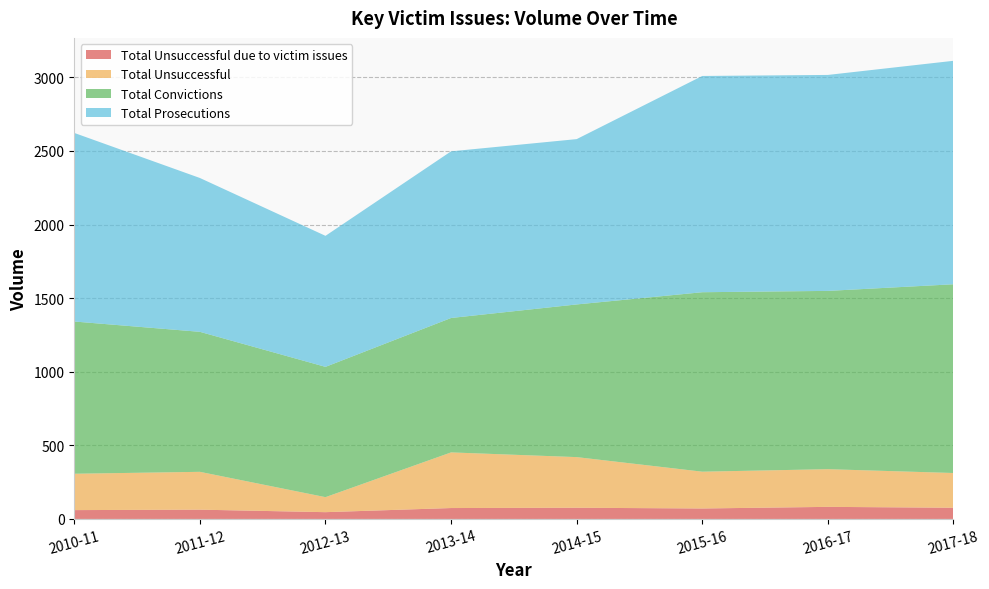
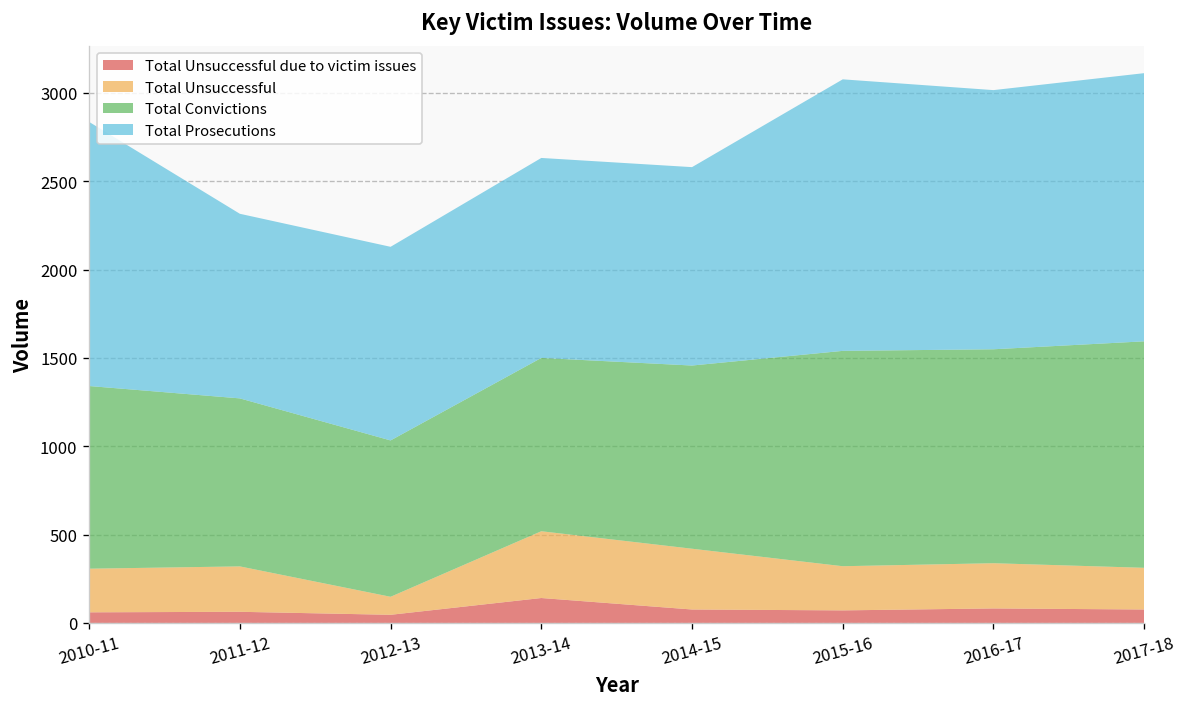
  {
    "Total Unsuccessful due to victim issues": {
      "2010-11": 60,
      "2011-12": 60,
      "2012-13": 50,
-     "2013-14": 70,
+     "2013-14": 140,
      "2014-15": 80,
      "2015-16": 70,
      "2016-17": 80,
      "2017-18": 80
    },
    "Total Unsuccessful": {
      "2010-11": 250,
      "2011-12": 260,
      "2012-13": 100,
      "2013-14": 380,
      "2014-15": 340,
      "2015-16": 250,
      "2016-17": 260,
      "2017-18": 240
    },
    "Total Convictions": {
      "2010-11": 1030,
      "2011-12": 950,
      "2012-13": 890,
-     "2013-14": 910,
+     "2013-14": 980,
      "2014-15": 1040,
      "2015-16": 1220,
      "2016-17": 1210,
      "2017-18": 1280
    },
    "Total Prosecutions": {
-     "2010-11": 1280,
+     "2010-11": 1500,
      "2011-12": 1050,
-     "2012-13": 890,
+     "2012-13": 1100,
      "2013-14": 1130,
      "2014-15": 1120,
-     "2015-16": 1470,
+     "2015-16": 1540,
      "2016-17": 1470,
      "2017-18": 1520
    }
  }
